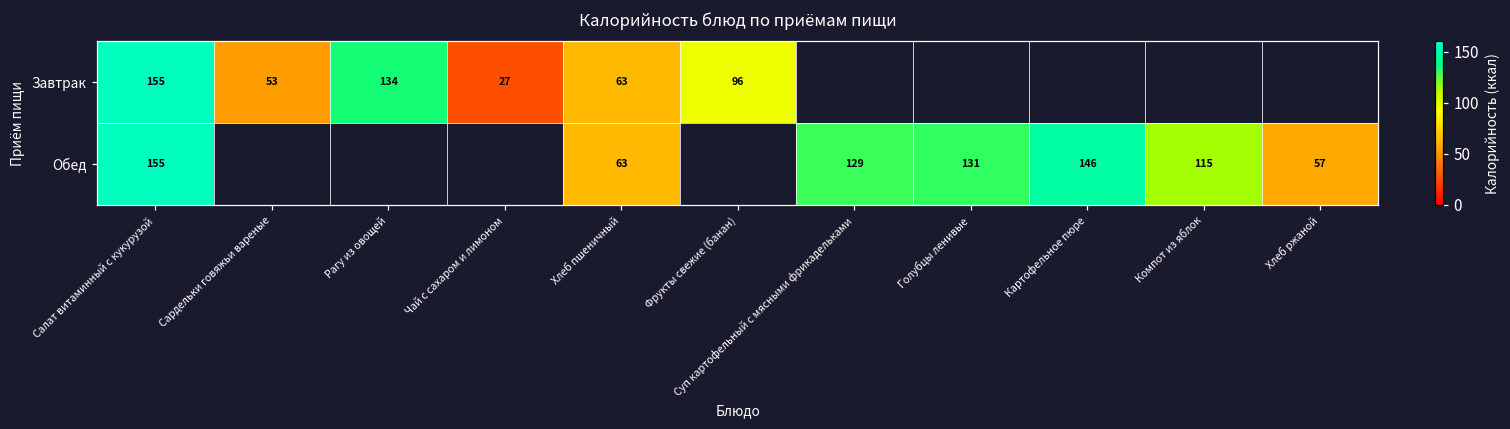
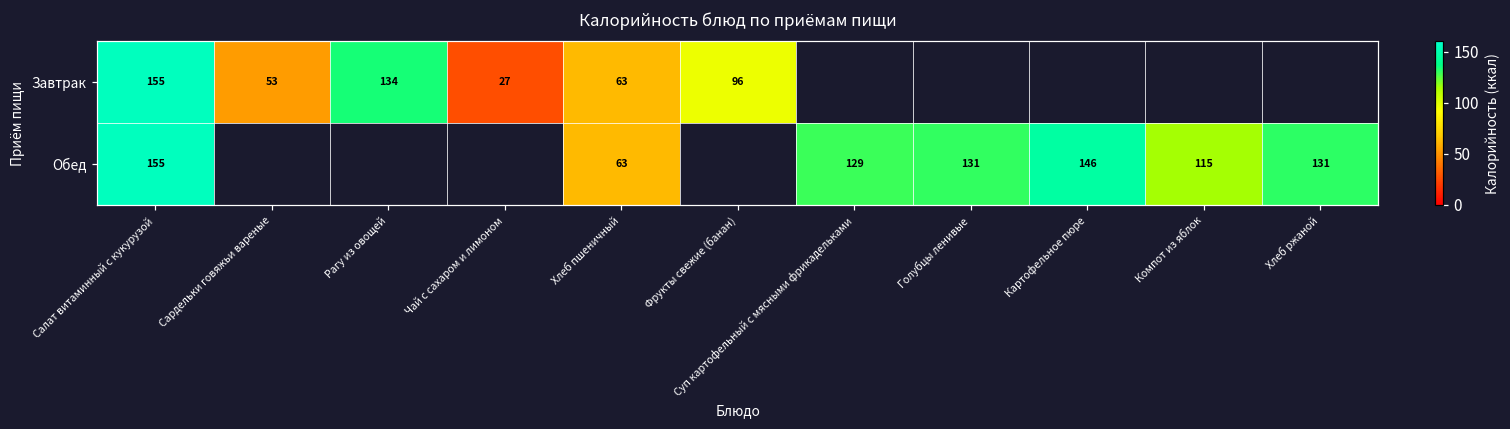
  {
    "Завтрак": {
      "Салат витаминный с кукурузой": 155,
      "Сардельки говяжьи вареные": 53,
      "Рагу из овощей": 134,
      "Чай с сахаром и лимоном": 27,
      "Хлеб пшеничный": 63,
      "Фрукты свежие (банан)": 96
    },
    "Обед": {
      "Салат витаминный с кукурузой": 155,
      "Хлеб пшеничный": 63,
      "Суп картофельный с мясными фрикадельками": 129,
      "Голубцы ленивые": 131,
      "Картофельное пюре": 146,
      "Компот из яблок": 115,
-     "Хлеб ржаной": 57
+     "Хлеб ржаной": 131
    }
  }
